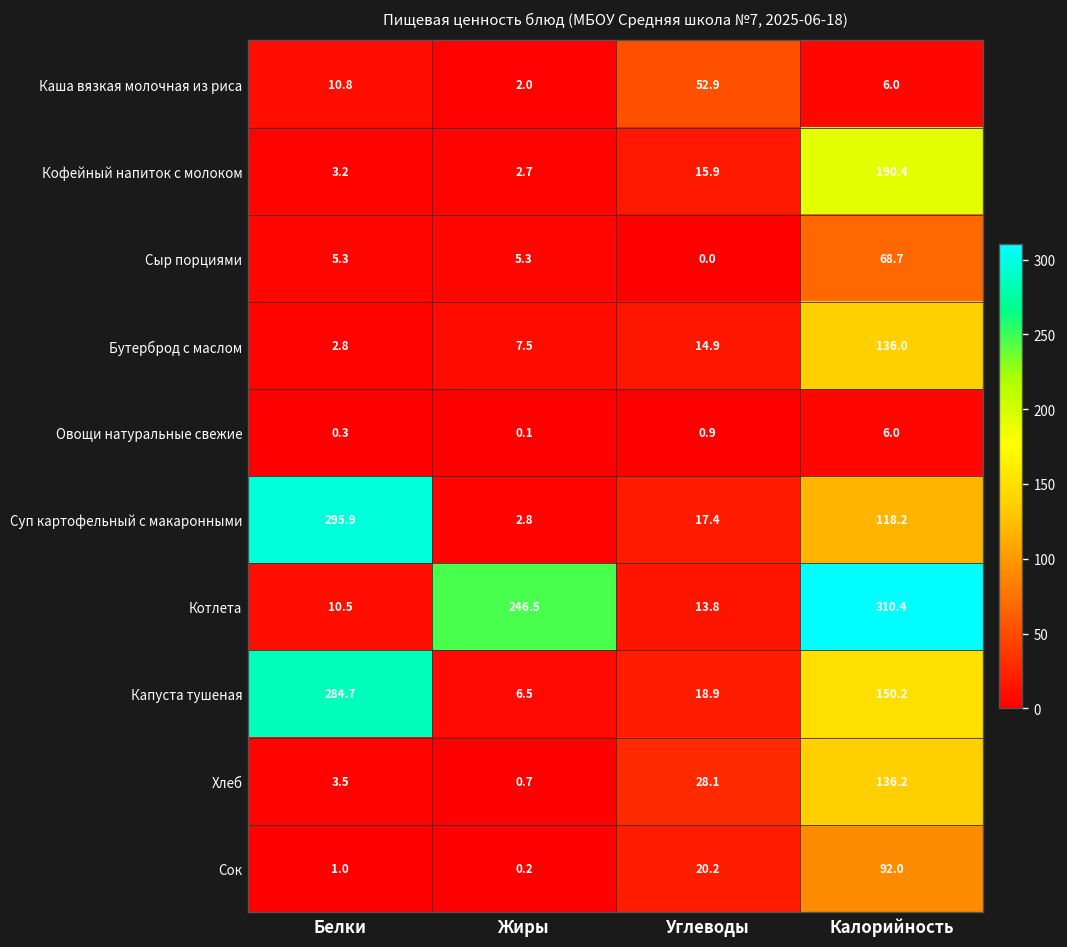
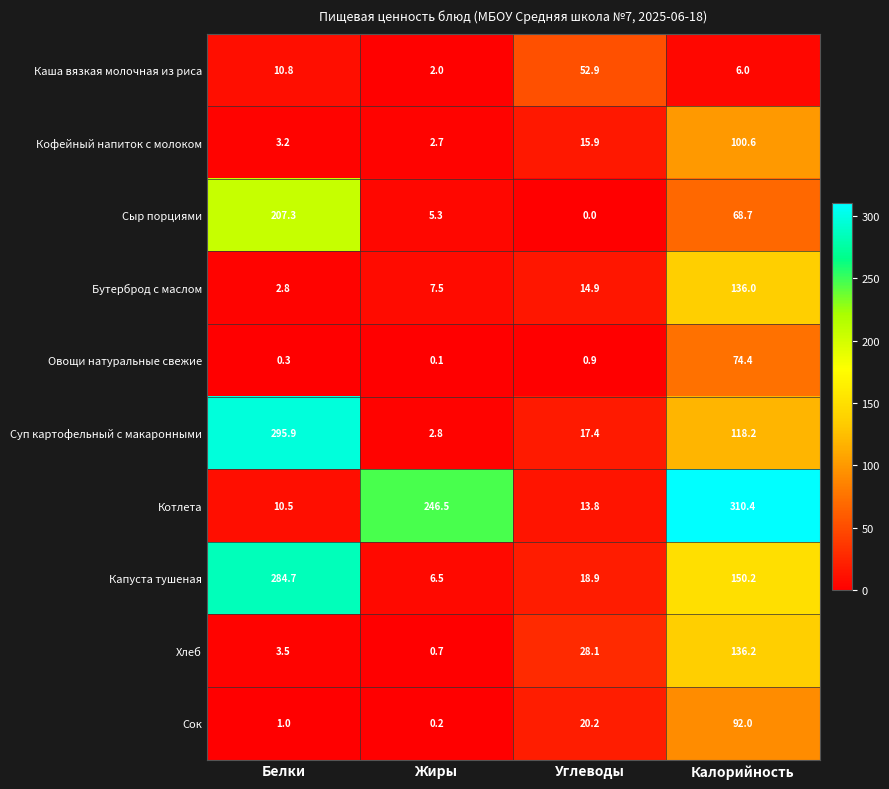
  {
    "Каша вязкая молочная из риса": {
      "Белки": 10.8,
      "Жиры": 2.0,
      "Углеводы": 52.9,
      "Калорийность": 6.0
    },
    "Кофейный напиток с молоком": {
      "Белки": 3.2,
      "Жиры": 2.7,
      "Углеводы": 15.9,
-     "Калорийность": 190.4
+     "Калорийность": 100.6
    },
    "Сыр порциями": {
-     "Белки": 5.3,
+     "Белки": 207.3,
      "Жиры": 5.3,
      "Углеводы": 0.0,
      "Калорийность": 68.7
    },
    "Бутерброд с маслом": {
      "Белки": 2.8,
      "Жиры": 7.5,
      "Углеводы": 14.9,
      "Калорийность": 136.0
    },
    "Овощи натуральные свежие": {
      "Белки": 0.3,
      "Жиры": 0.1,
      "Углеводы": 0.9,
-     "Калорийность": 6.0
+     "Калорийность": 74.4
    },
    "Суп картофельный с макаронными": {
      "Белки": 295.9,
      "Жиры": 2.8,
      "Углеводы": 17.4,
      "Калорийность": 118.2
    },
    "Котлета": {
      "Белки": 10.5,
      "Жиры": 246.5,
      "Углеводы": 13.8,
      "Калорийность": 310.4
    },
    "Капуста тушеная": {
      "Белки": 284.7,
      "Жиры": 6.5,
      "Углеводы": 18.9,
      "Калорийность": 150.2
    },
    "Хлеб": {
      "Белки": 3.5,
      "Жиры": 0.7,
      "Углеводы": 28.1,
      "Калорийность": 136.2
    },
    "Сок": {
      "Белки": 1.0,
      "Жиры": 0.2,
      "Углеводы": 20.2,
      "Калорийность": 92.0
    }
  }
